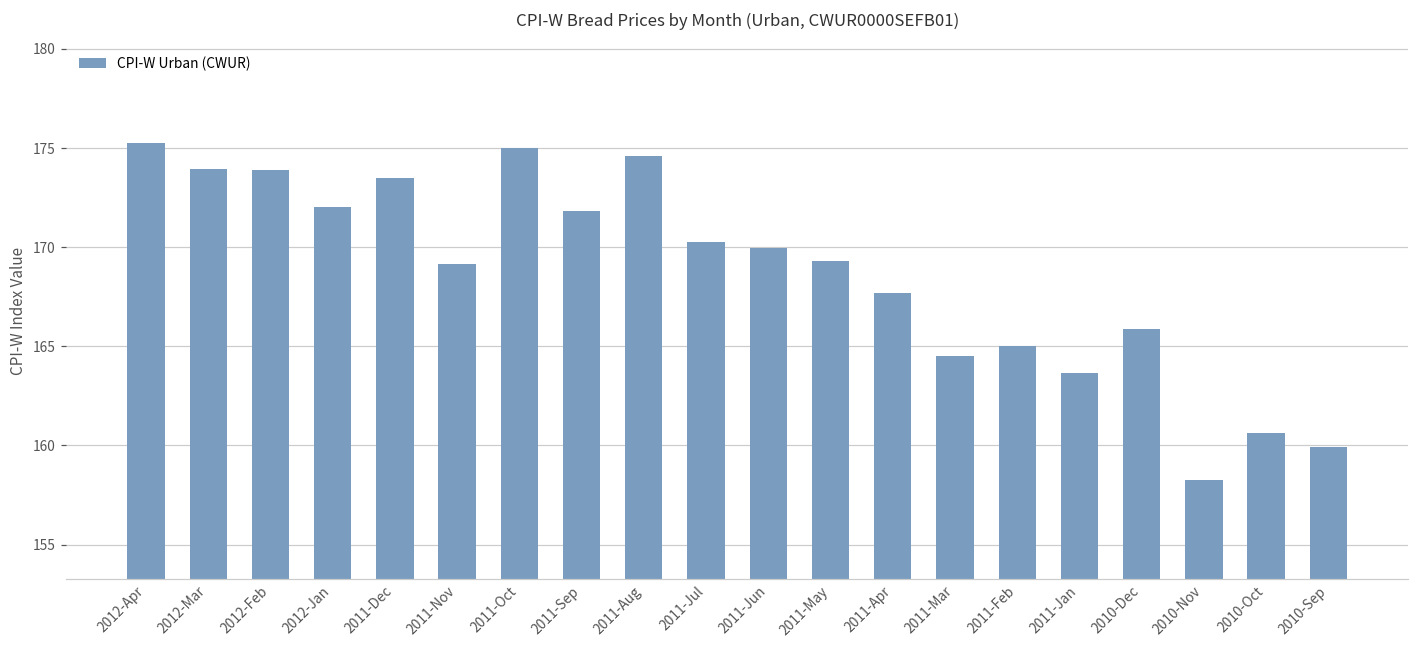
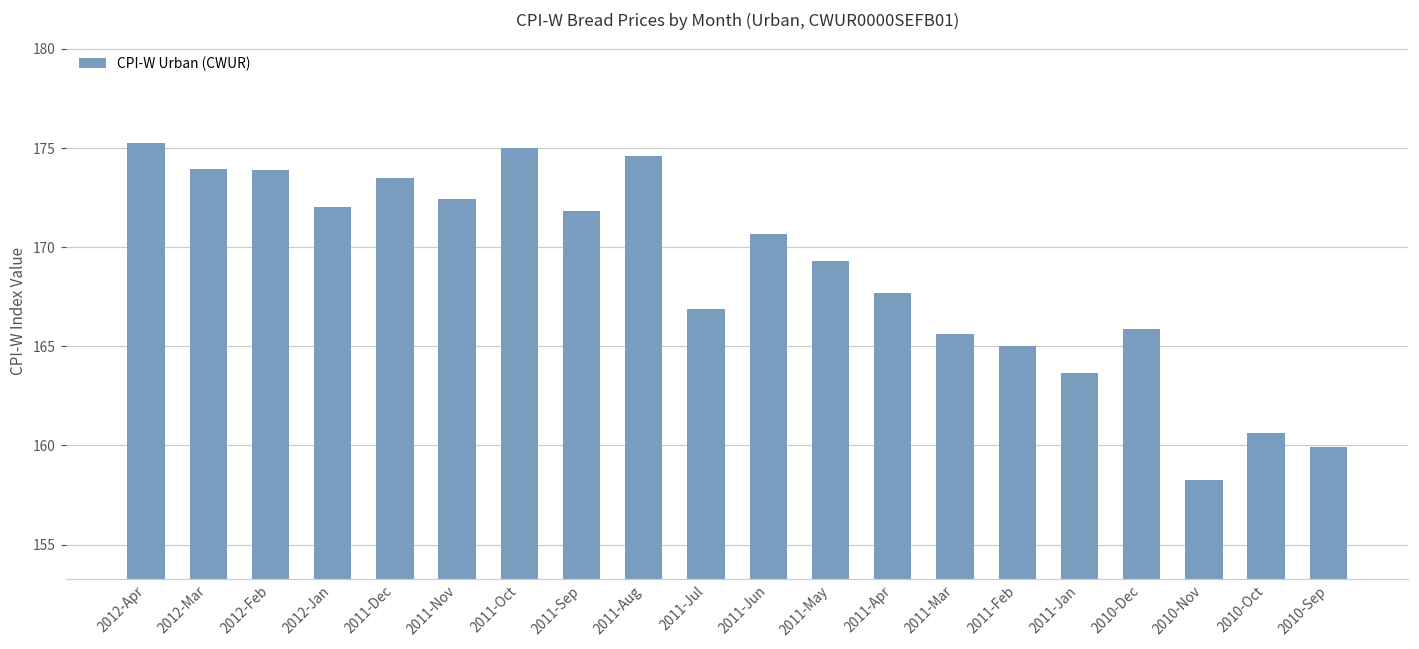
  {
    "2012-Apr": 175.3,
    "2012-Mar": 173.9,
    "2012-Feb": 173.9,
    "2012-Jan": 172.0,
    "2011-Dec": 173.5,
-   "2011-Nov": 169.1,
+   "2011-Nov": 172.4,
    "2011-Oct": 175.0,
    "2011-Sep": 171.8,
    "2011-Aug": 174.6,
-   "2011-Jul": 170.3,
-   "2011-Jun": 169.9,
+   "2011-Jul": 166.9,
+   "2011-Jun": 170.6,
    "2011-May": 169.3,
    "2011-Apr": 167.7,
-   "2011-Mar": 164.5,
+   "2011-Mar": 165.6,
    "2011-Feb": 165.0,
    "2011-Jan": 163.7,
    "2010-Dec": 165.9,
    "2010-Nov": 158.3,
    "2010-Oct": 160.6,
    "2010-Sep": 159.9
  }
